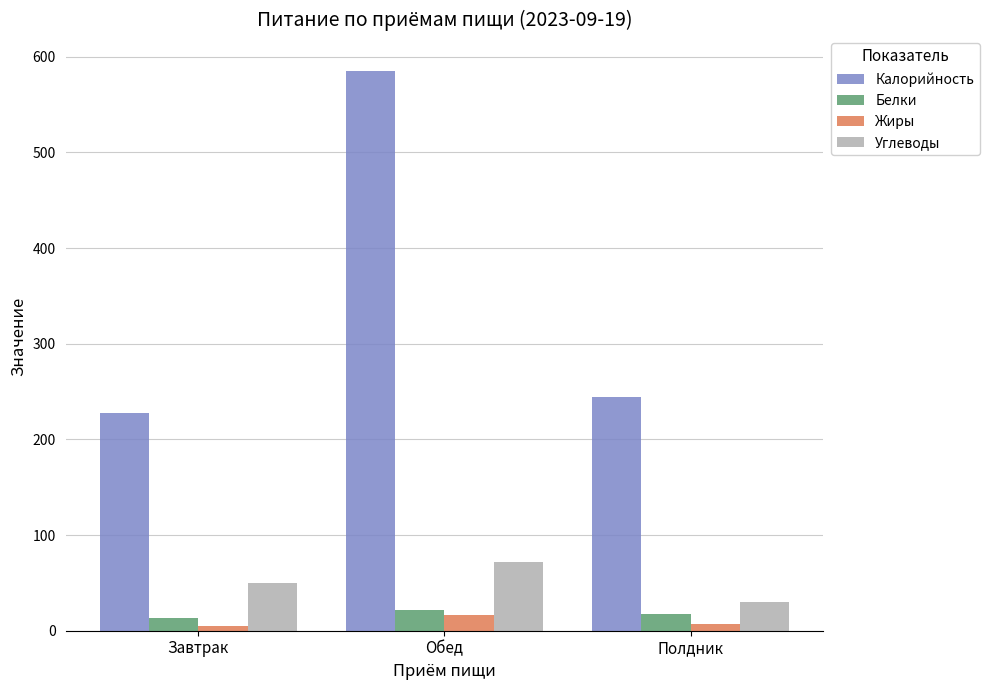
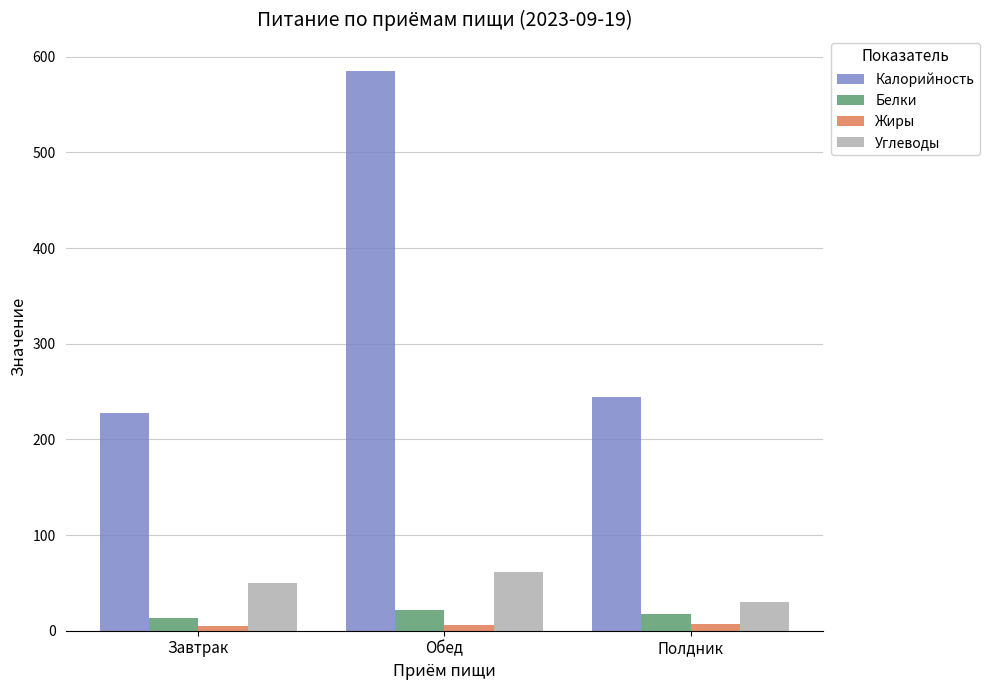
  {
    "Калорийность": {
      "Завтрак": 230,
      "Обед": 590,
      "Полдник": 240
    },
    "Белки": {
      "Завтрак": 10,
      "Обед": 20,
      "Полдник": 20
    },
    "Жиры": {
      "Завтрак": 0,
-     "Обед": 20,
+     "Обед": 10,
      "Полдник": 10
    },
    "Углеводы": {
      "Завтрак": 50,
-     "Обед": 70,
+     "Обед": 60,
      "Полдник": 30
    }
  }
